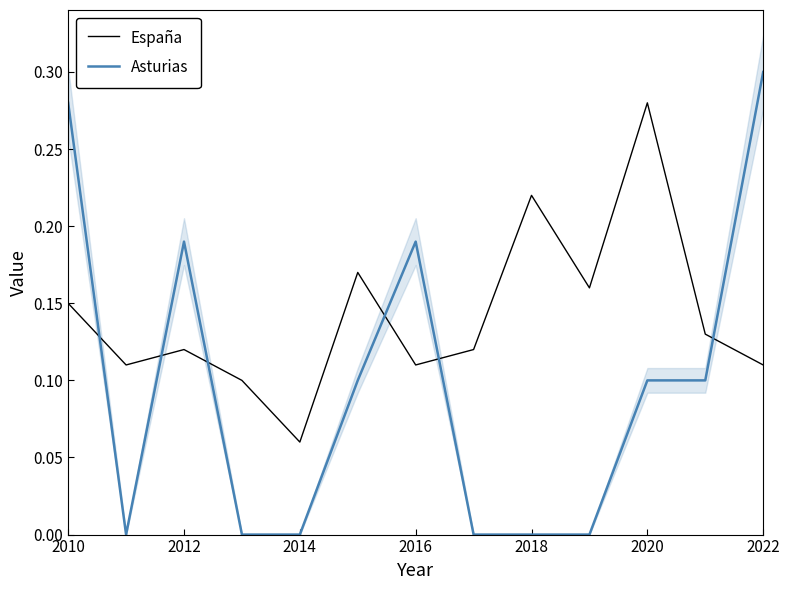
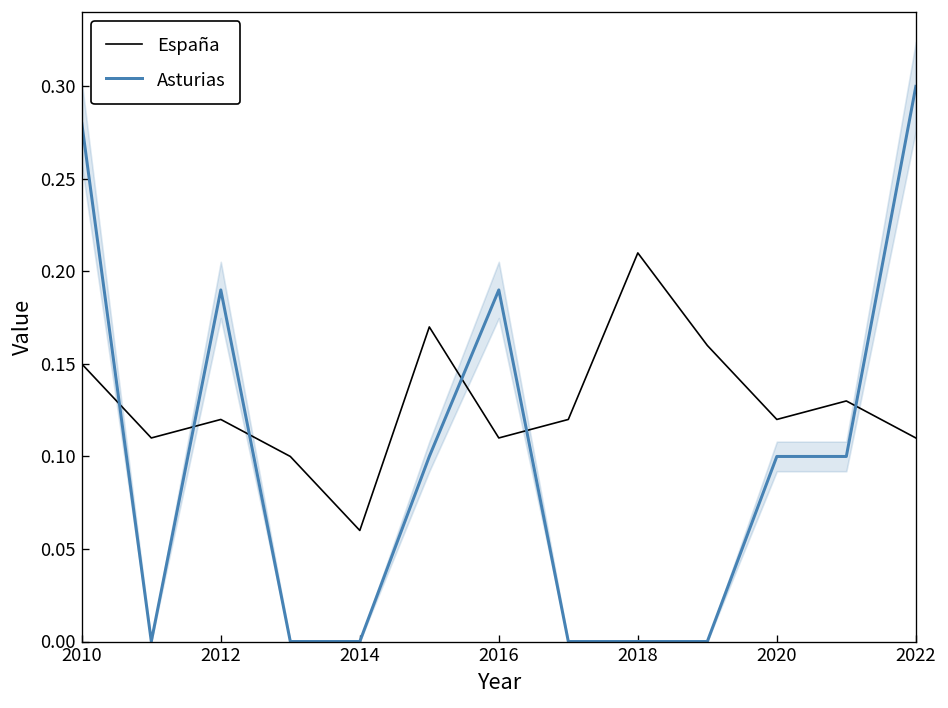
  {
    "España": {
      "2010": 0.15,
      "2012": 0.12,
      "2014": 0.06,
      "2016": 0.11,
-     "2018": 0.22,
-     "2020": 0.28,
+     "2018": 0.21,
+     "2020": 0.12,
      "2022": 0.11
    }
  }
